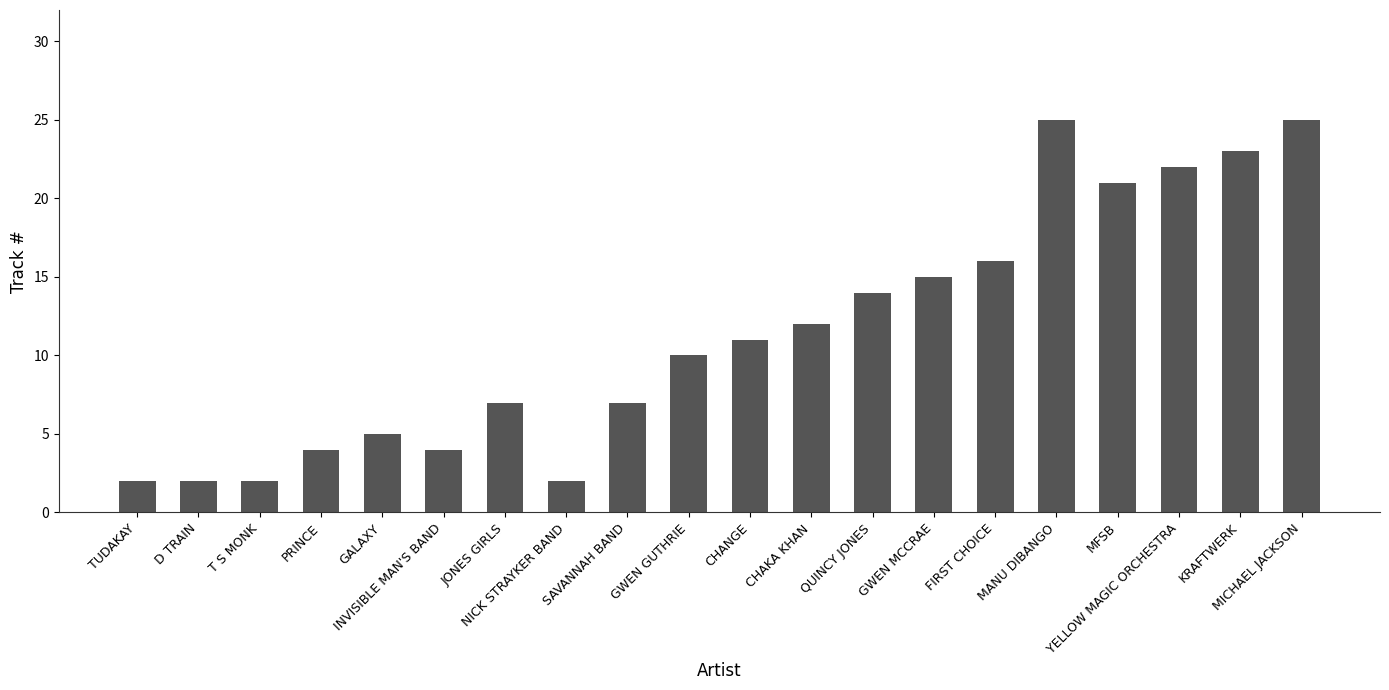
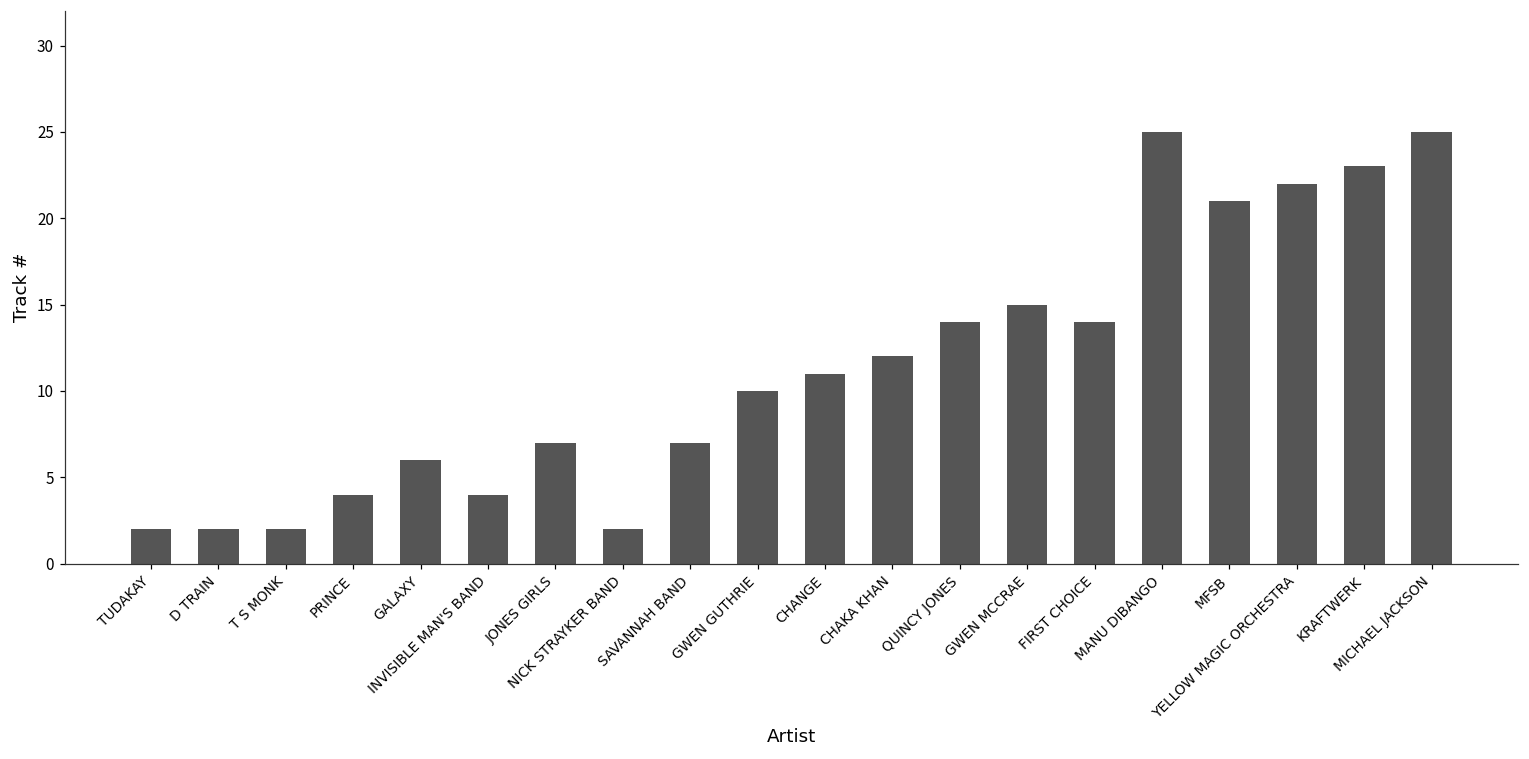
  {
    "TUDAKAY": 2,
    "D TRAIN": 2,
    "T S MONK": 2,
    "PRINCE": 4,
-   "GALAXY": 5,
+   "GALAXY": 6,
    "INVISIBLE MAN'S BAND": 4,
    "JONES GIRLS": 7,
    "NICK STRAYKER BAND": 2,
    "SAVANNAH BAND": 7,
    "GWEN GUTHRIE": 10,
    "CHANGE": 11,
    "CHAKA KHAN": 12,
    "QUINCY JONES": 14,
    "GWEN MCCRAE": 15,
-   "FIRST CHOICE": 16,
+   "FIRST CHOICE": 14,
    "MANU DIBANGO": 25,
    "MFSB": 21,
    "YELLOW MAGIC ORCHESTRA": 22,
    "KRAFTWERK": 23,
    "MICHAEL JACKSON": 25
  }
